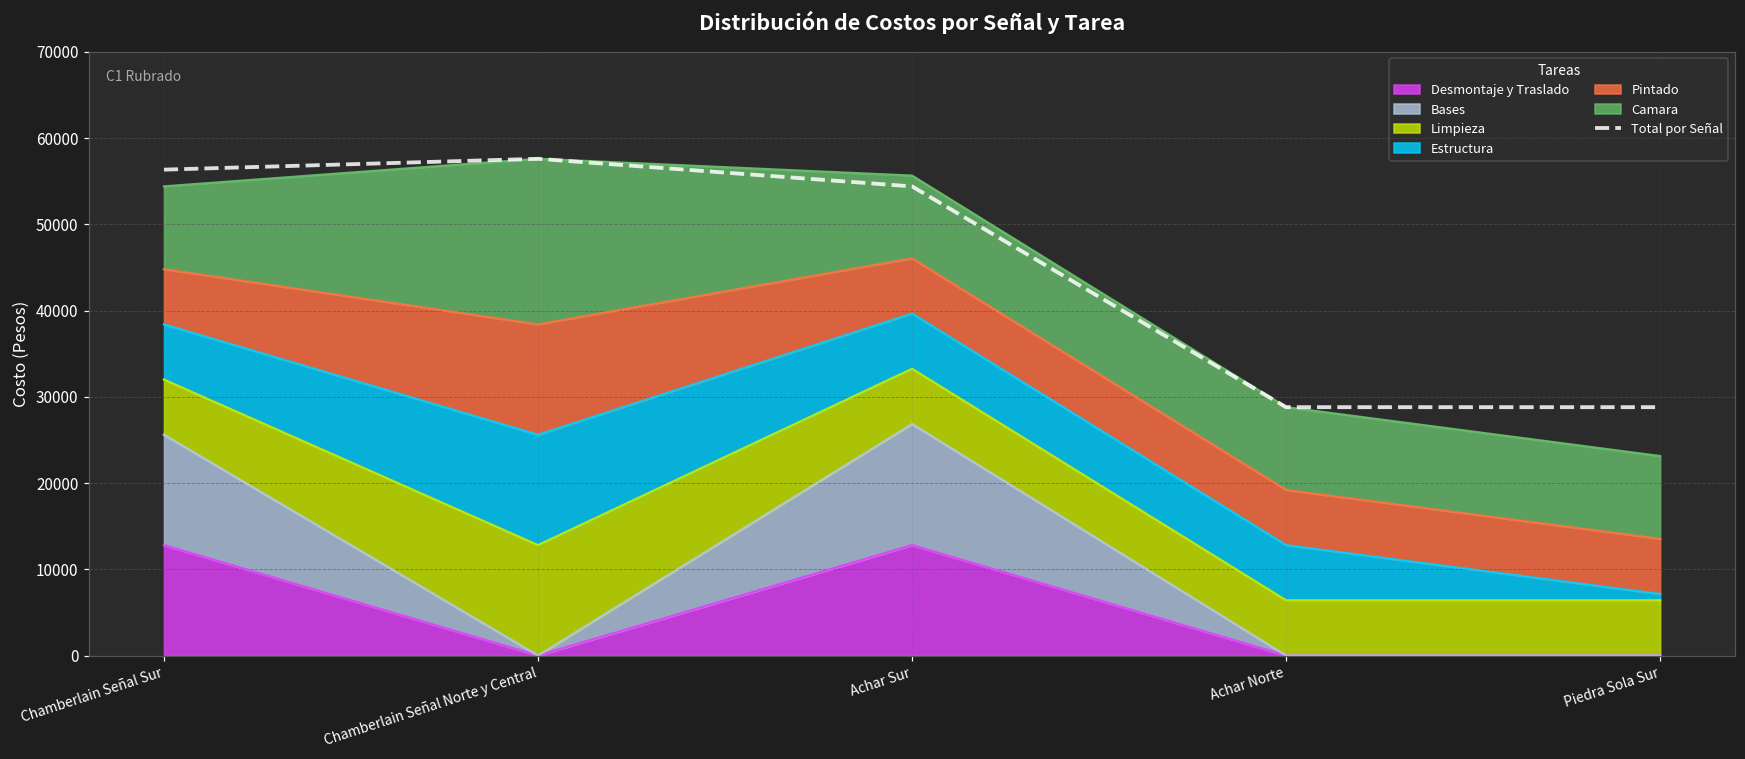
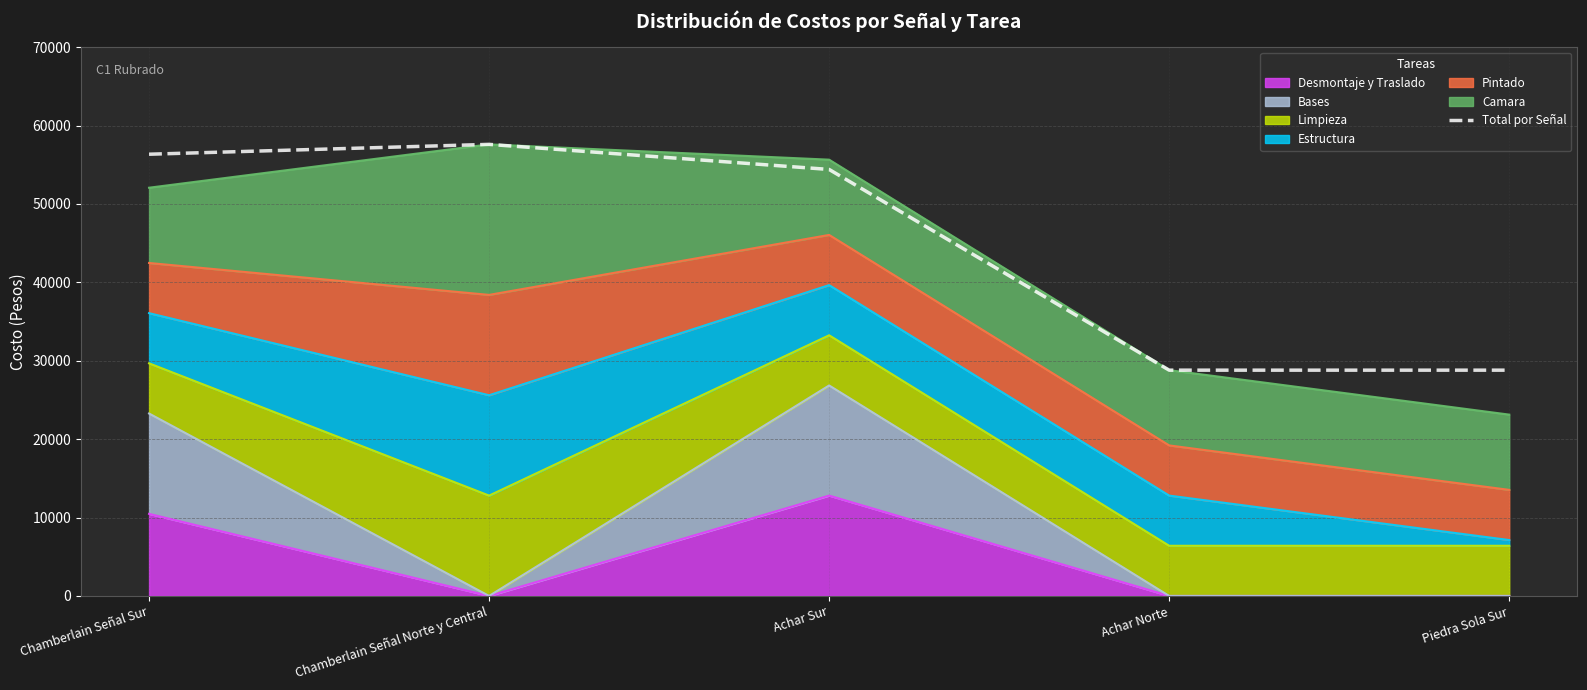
  {
    "Desmontaje y Traslado": {
-     "Chamberlain Señal Sur": 13000,
+     "Chamberlain Señal Sur": 10000,
      "Achar Sur": 13000
    },
    "Bases": {
      "Chamberlain Señal Sur": 13000,
      "Achar Sur": 14000
    },
    "Limpieza": {
      "Chamberlain Señal Sur": 6000,
      "Chamberlain Señal Norte y Central": 13000,
      "Achar Sur": 6000,
      "Achar Norte": 6000,
      "Piedra Sola Sur": 6000
    },
    "Estructura": {
      "Chamberlain Señal Sur": 6000,
      "Chamberlain Señal Norte y Central": 13000,
      "Achar Sur": 6000,
      "Achar Norte": 6000,
      "Piedra Sola Sur": 1000
    },
    "Pintado": {
      "Chamberlain Señal Sur": 6000,
      "Chamberlain Señal Norte y Central": 13000,
      "Achar Sur": 6000,
      "Achar Norte": 6000,
      "Piedra Sola Sur": 6000
    },
    "Camara": {
      "Chamberlain Señal Sur": 10000,
      "Achar Sur": 10000,
      "Piedra Sola Sur": 10000
    },
    "Total por Señal": {
      "Chamberlain Señal Sur": 56000,
      "Achar Sur": 54000,
      "Piedra Sola Sur": 29000
    }
  }
